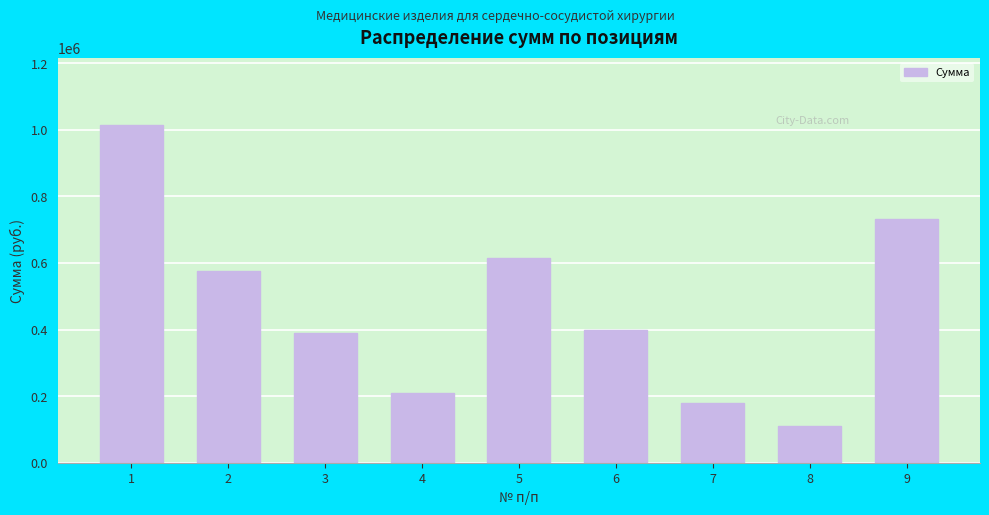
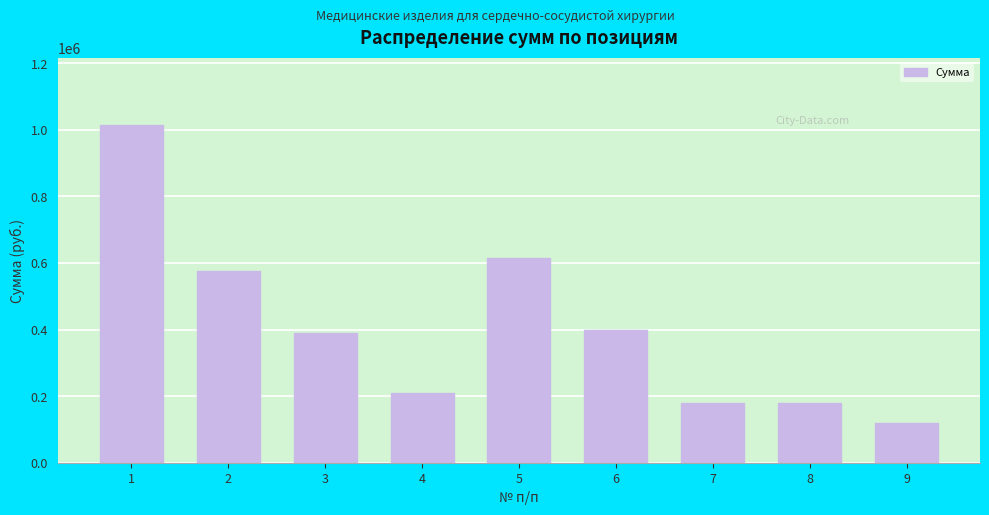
  {
    "1": 1010000,
    "2": 580000,
    "3": 390000,
    "4": 210000,
    "5": 610000,
    "6": 400000,
    "7": 180000,
-   "8": 110000,
-   "9": 730000
+   "8": 180000,
+   "9": 120000
  }
